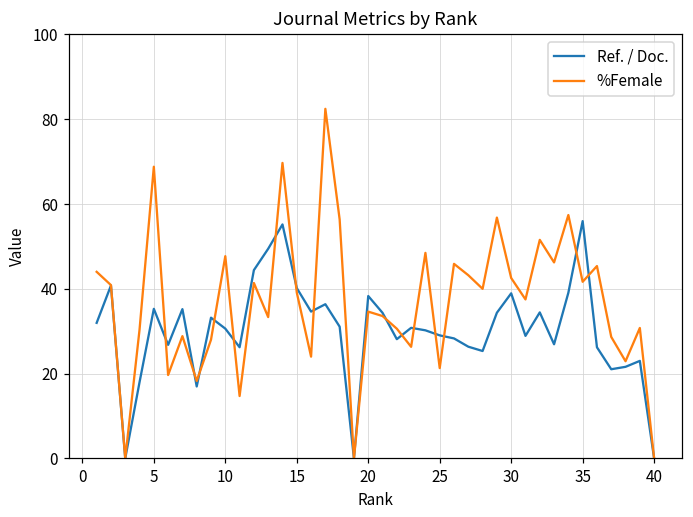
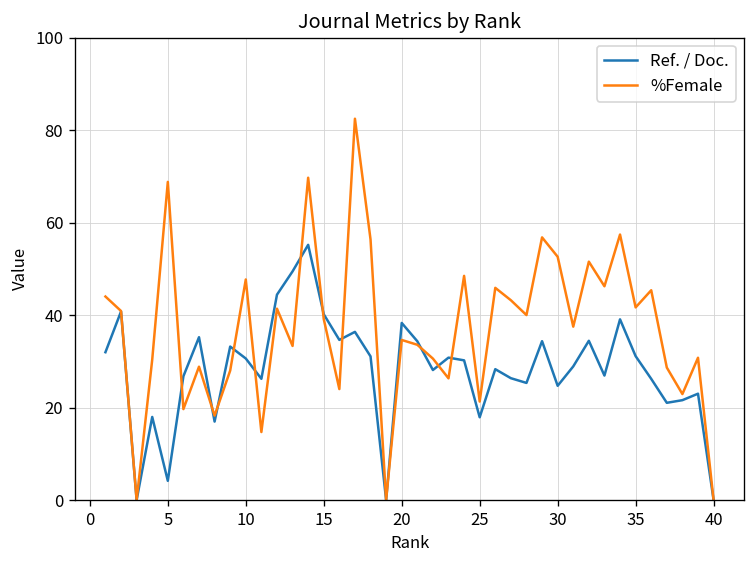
  {
    "Ref. / Doc.": {
-     "5": 35,
+     "5": 4,
      "10": 31,
      "15": 40,
      "20": 38,
-     "25": 29,
-     "30": 39,
-     "35": 56
+     "25": 18,
+     "30": 25,
+     "35": 31
    },
    "%Female": {
      "5": 69,
      "10": 48,
      "15": 39,
      "20": 35,
      "25": 21,
-     "30": 43,
+     "30": 53,
      "35": 42
    }
  }
